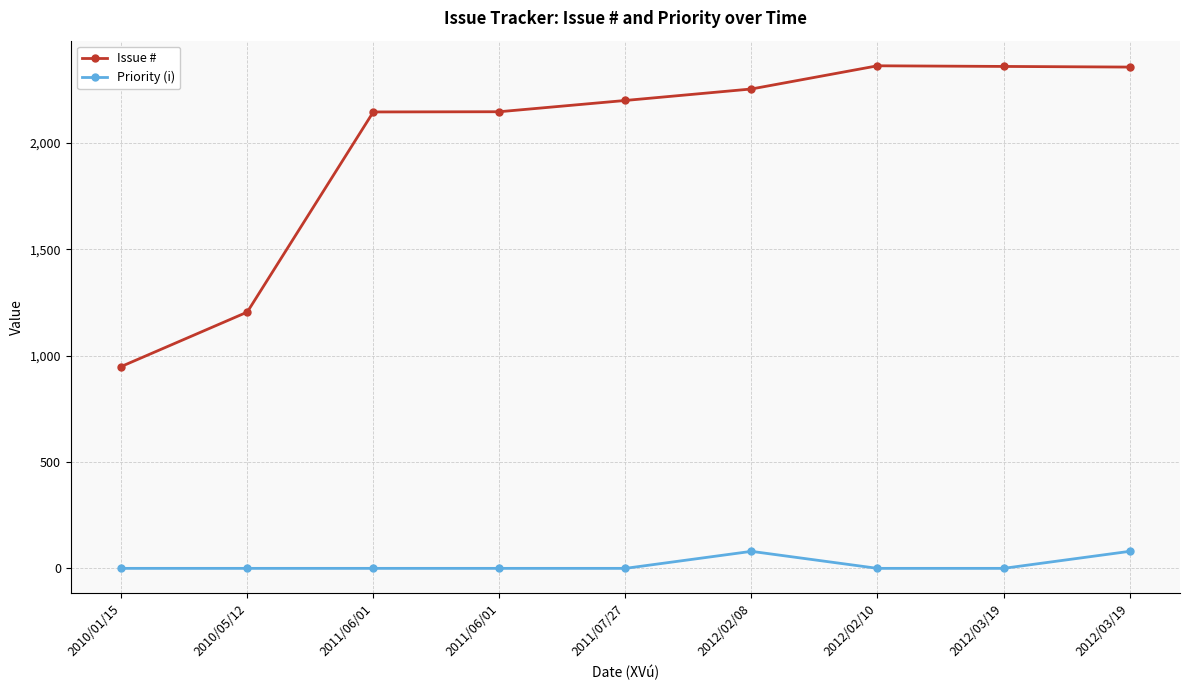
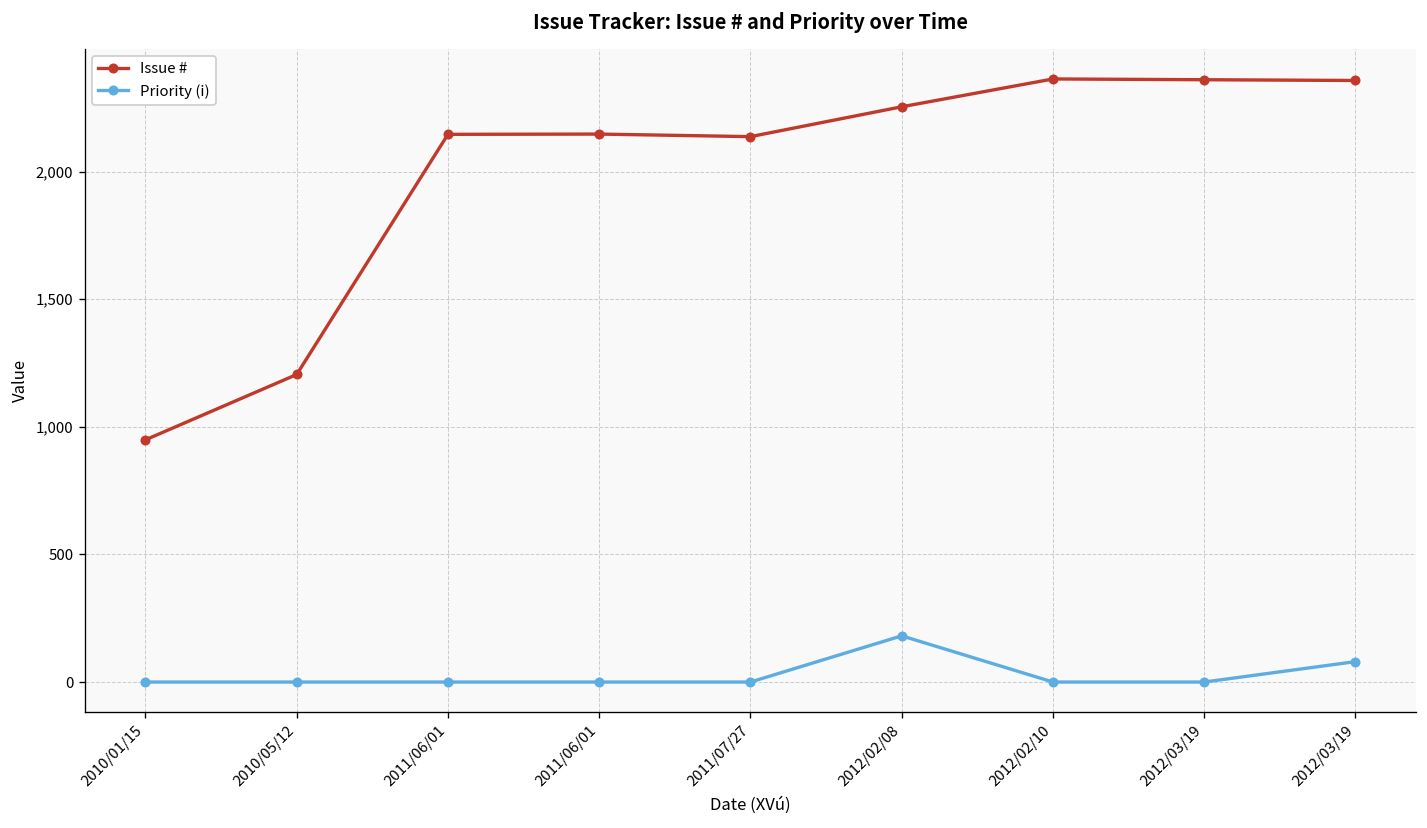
  {
    "Issue #": {
      "2010/01/15": "950",
      "2010/05/12": "1,210",
-     "2011/07/27": "2,200",
+     "2011/07/27": "2,140",
      "2012/02/08": "2,250",
      "2012/02/10": "2,360"
    },
    "Priority (i)": {
      "2010/01/15": "0",
      "2010/05/12": "0",
      "2011/07/27": "0",
-     "2012/02/08": "80",
+     "2012/02/08": "180",
      "2012/02/10": "0"
    }
  }
